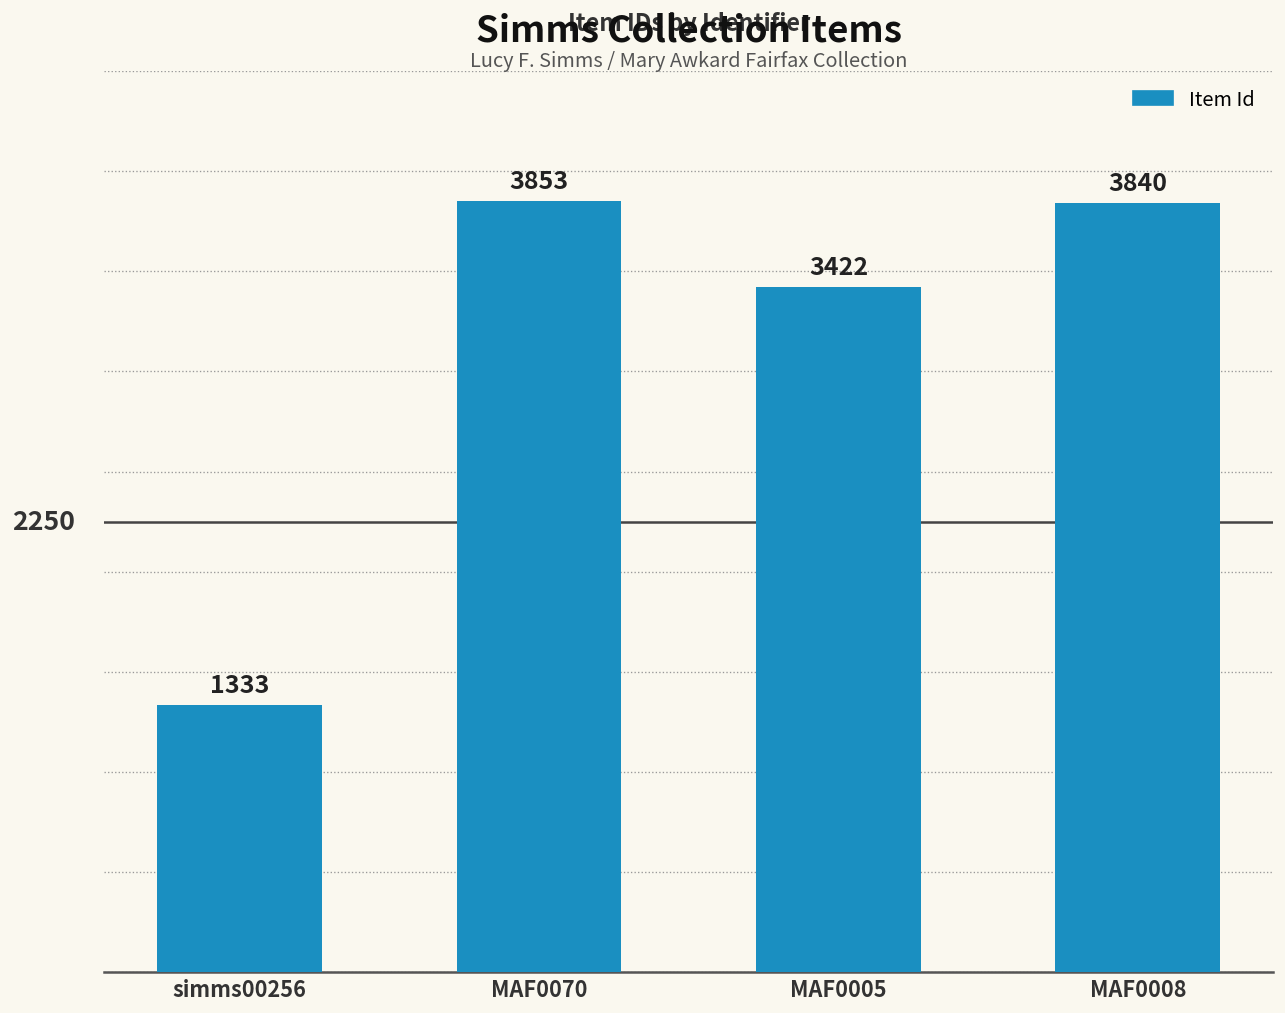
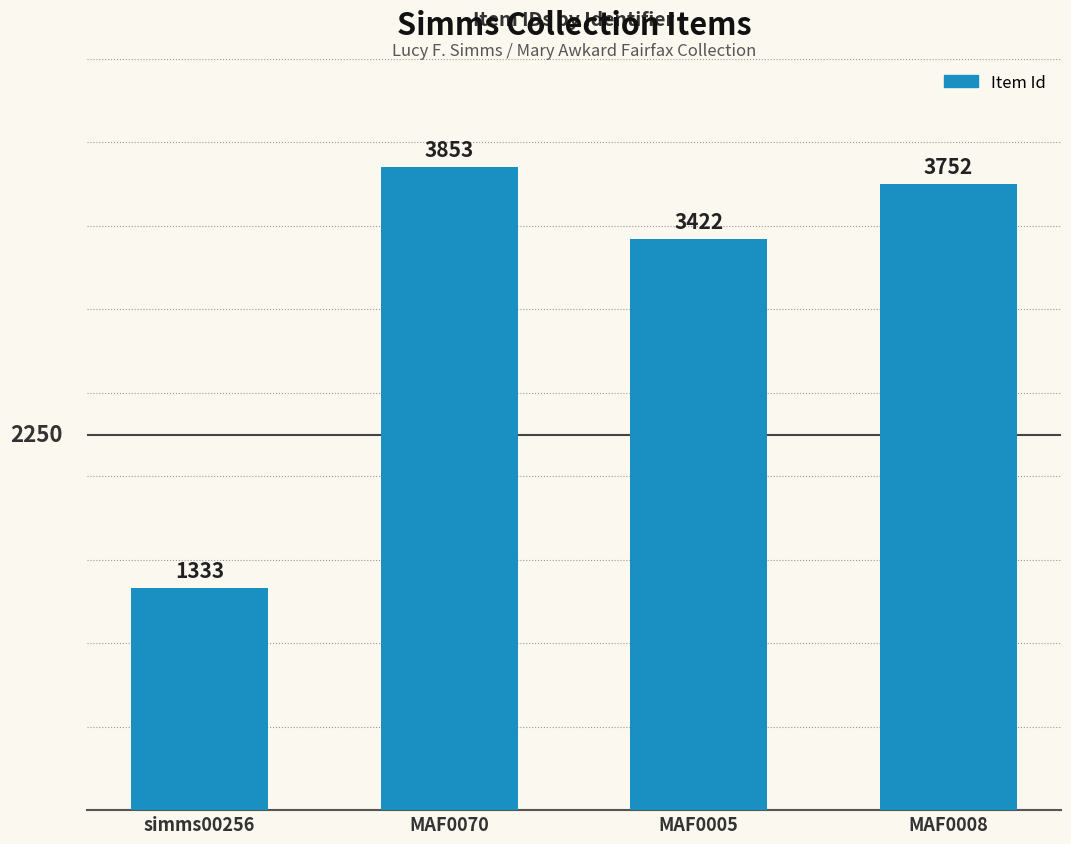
  {
    "simms00256": 1333,
    "MAF0070": 3853,
    "MAF0005": 3422,
-   "MAF0008": 3840
+   "MAF0008": 3752
  }
